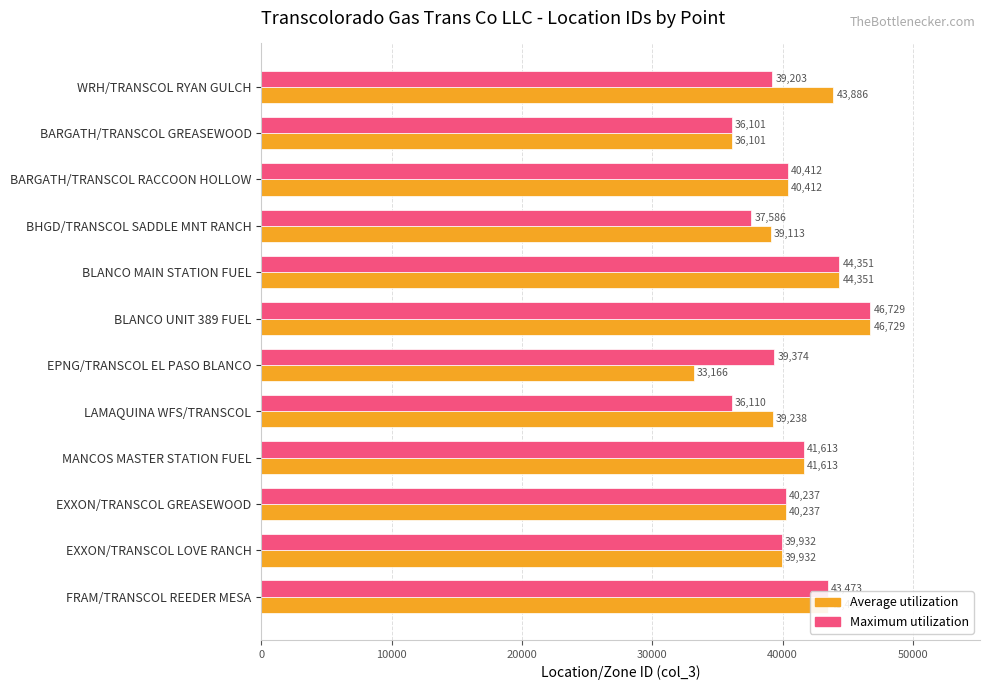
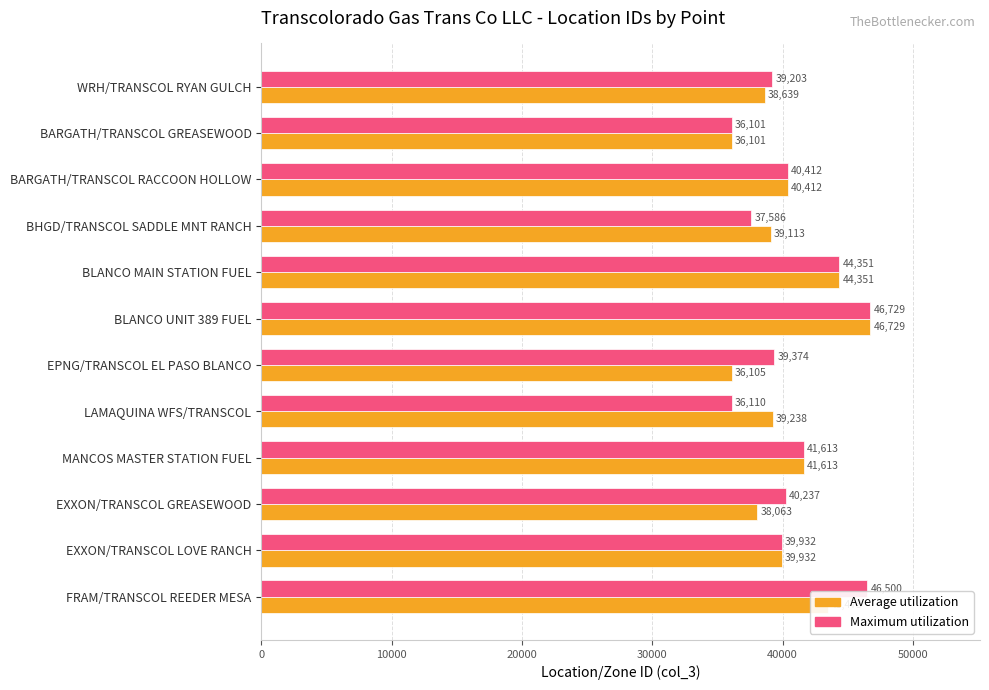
  {
    "Average utilization": {
-     "WRH/TRANSCOL RYAN GULCH": "43,886",
+     "WRH/TRANSCOL RYAN GULCH": "38,639",
      "BARGATH/TRANSCOL GREASEWOOD": "36,101",
      "BARGATH/TRANSCOL RACCOON HOLLOW": "40,412",
      "BHGD/TRANSCOL SADDLE MNT RANCH": "39,113",
      "BLANCO MAIN STATION FUEL": "44,351",
      "BLANCO UNIT 389 FUEL": "46,729",
-     "EPNG/TRANSCOL EL PASO BLANCO": "33,166",
+     "EPNG/TRANSCOL EL PASO BLANCO": "36,105",
      "LAMAQUINA WFS/TRANSCOL": "39,238",
      "MANCOS MASTER STATION FUEL": "41,613",
-     "EXXON/TRANSCOL GREASEWOOD": "40,237",
+     "EXXON/TRANSCOL GREASEWOOD": "38,063",
      "EXXON/TRANSCOL LOVE RANCH": "39,932"
    },
    "Maximum utilization": {
-     "FRAM/TRANSCOL REEDER MESA": "43500"
+     "FRAM/TRANSCOL REEDER MESA": "46500"
    }
  }
